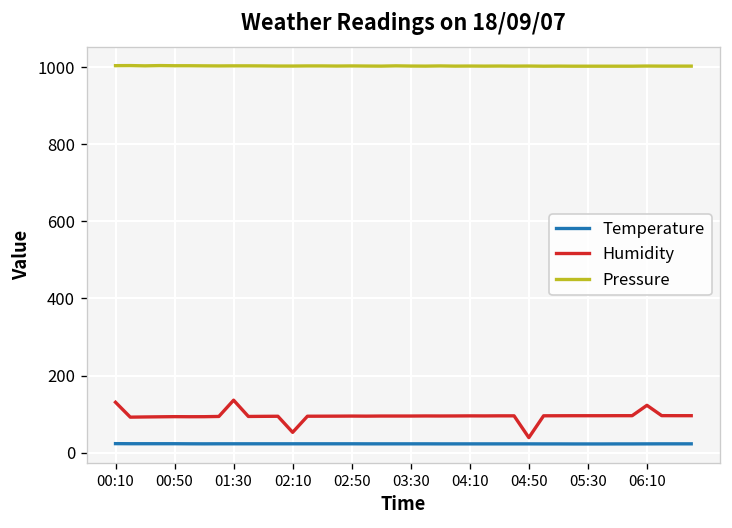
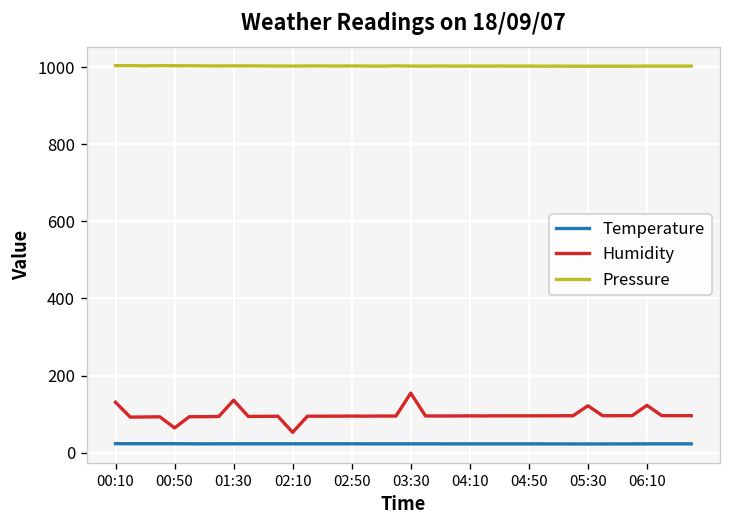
  {
    "Temperature": {
      "00:10": 20,
      "00:50": 20,
      "01:30": 20,
      "02:10": 20,
      "02:50": 20,
      "03:30": 20,
      "04:10": 20,
      "04:50": 20,
      "05:30": 20,
      "06:10": 20
    },
    "Humidity": {
      "00:10": 130,
-     "00:50": 90,
+     "00:50": 60,
      "01:30": 140,
      "02:10": 50,
      "02:50": 90,
-     "03:30": 90,
+     "03:30": 150,
      "04:10": 100,
-     "04:50": 40,
-     "05:30": 100,
+     "04:50": 100,
+     "05:30": 120,
      "06:10": 120
    },
    "Pressure": {
      "00:10": 1000,
      "00:50": 1000,
      "01:30": 1000,
      "02:10": 1000,
      "02:50": 1000,
      "03:30": 1000,
      "04:10": 1000,
      "04:50": 1000,
      "05:30": 1000,
      "06:10": 1000
    }
  }
